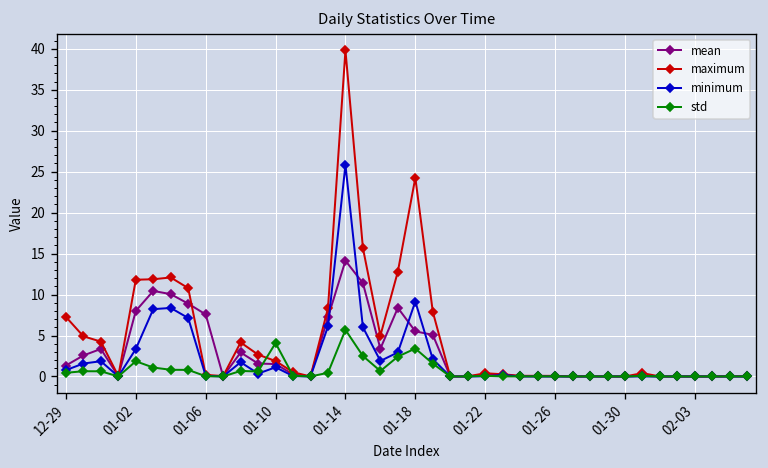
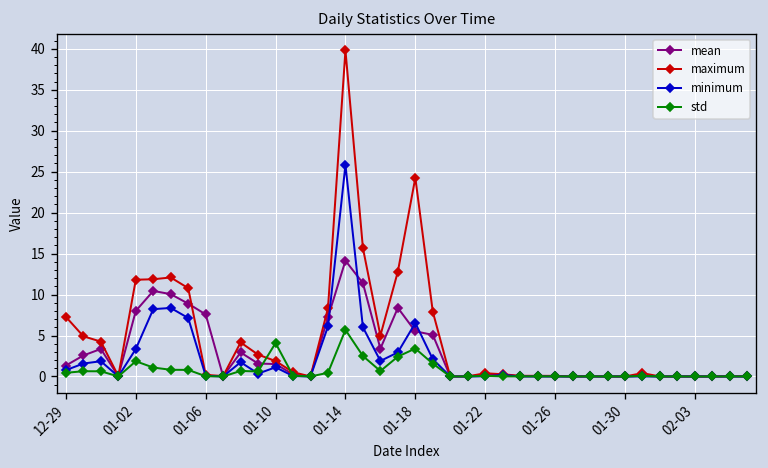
  {
    "mean": {
      "12-29": 1,
      "01-02": 8,
      "01-06": 8,
      "01-10": 2,
      "01-14": 14,
      "01-18": 6
    },
    "maximum": {
      "12-29": 7,
      "01-02": 12,
      "01-10": 2,
      "01-14": 40,
      "01-18": 24
    },
    "minimum": {
      "01-02": 3,
      "01-10": 1,
      "01-14": 26,
-     "01-18": 9
+     "01-18": 7
    },
    "std": {
      "01-02": 2,
      "01-10": 4,
      "01-14": 6,
      "01-18": 3
    }
  }
